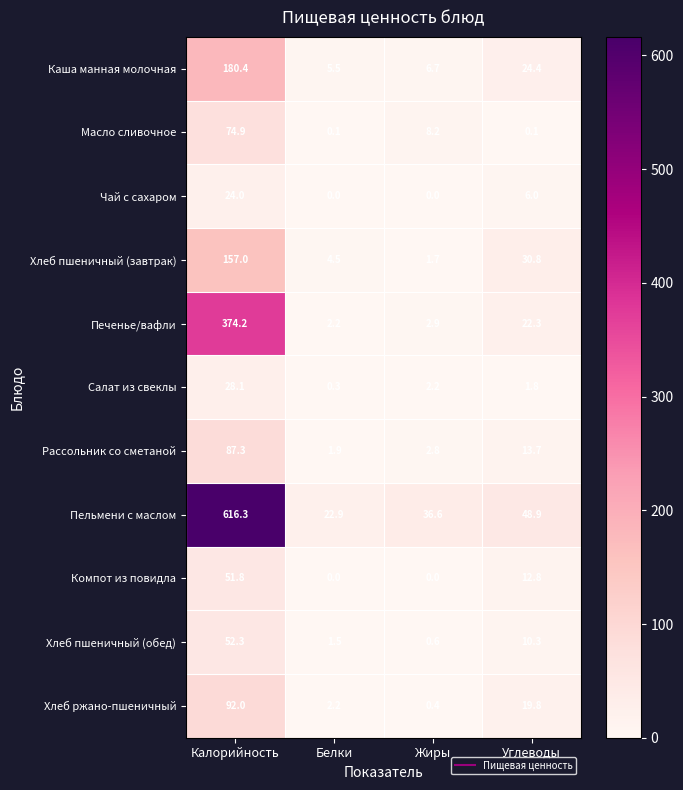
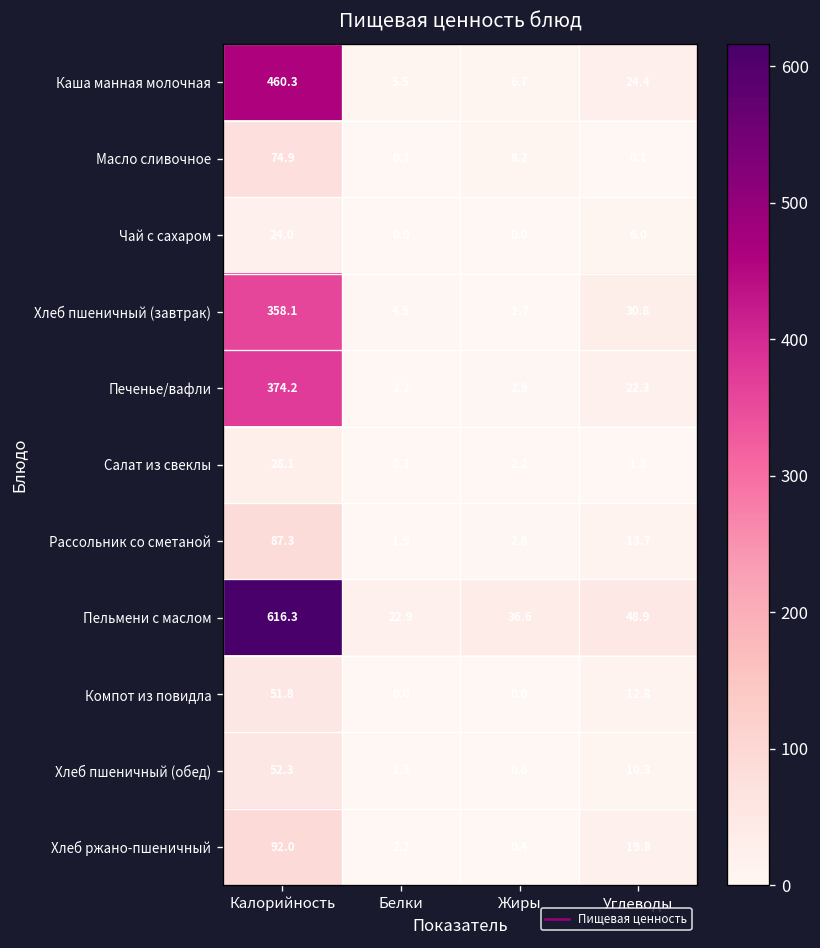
  {
    "Каша манная молочная": {
-     "Калорийность": 180.4
+     "Калорийность": 460.3
    },
    "Хлеб пшеничный (завтрак)": {
-     "Калорийность": 157.0
+     "Калорийность": 358.1
    },
    "Печенье/вафли": {
      "Калорийность": 374.2
    },
    "Пельмени с маслом": {
      "Калорийность": 616.3
    }
  }
